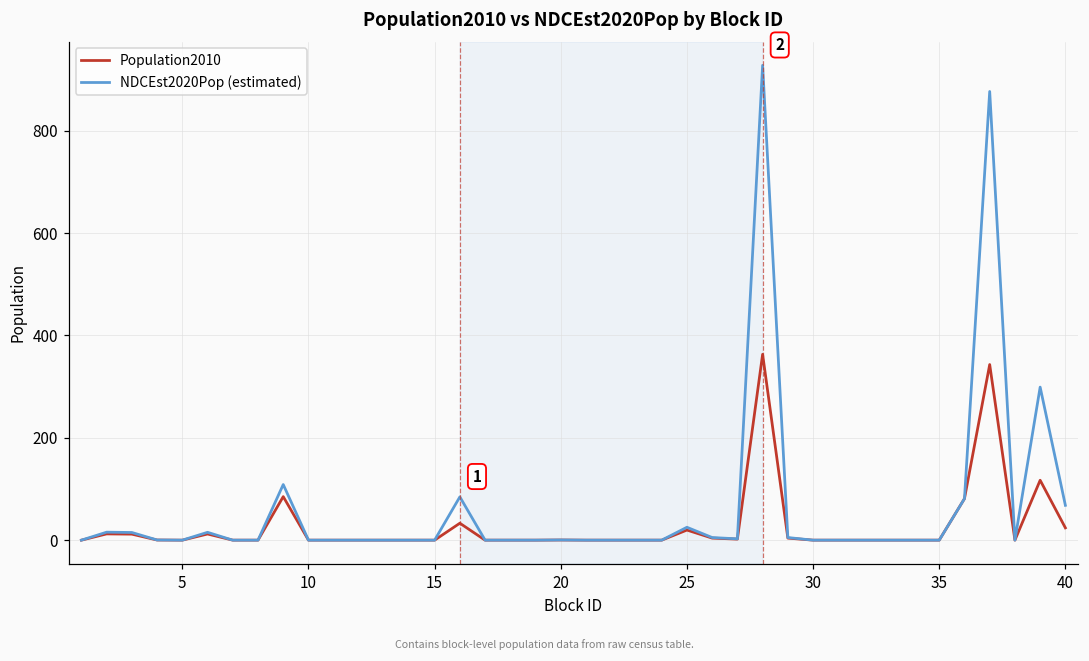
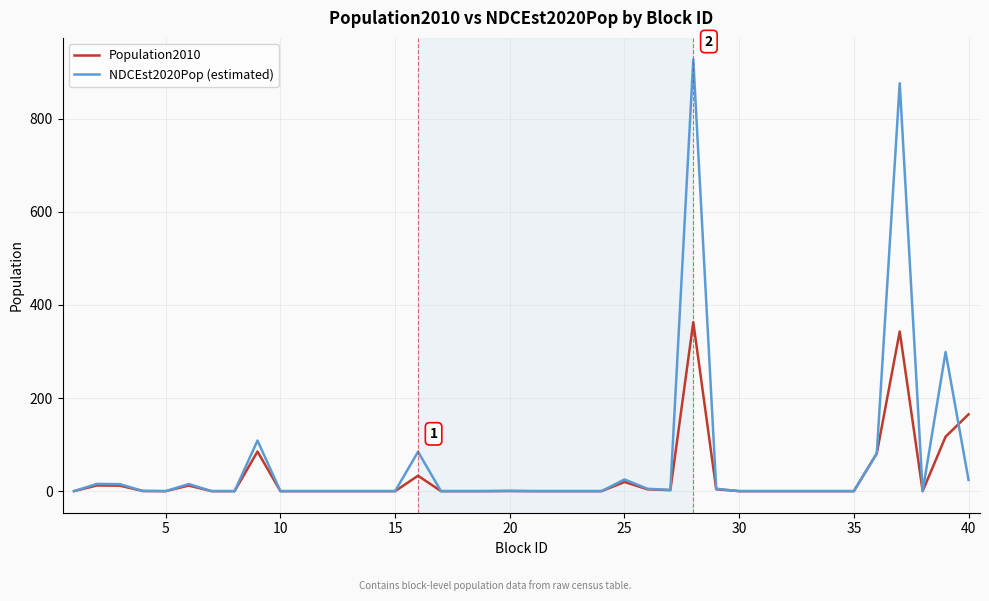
  {
    "Population2010": {
      "25": 20,
-     "40": 20
+     "40": 170
    },
    "NDCEst2020Pop (estimated)": {
      "25": 30,
-     "40": 70
+     "40": 20
    }
  }
